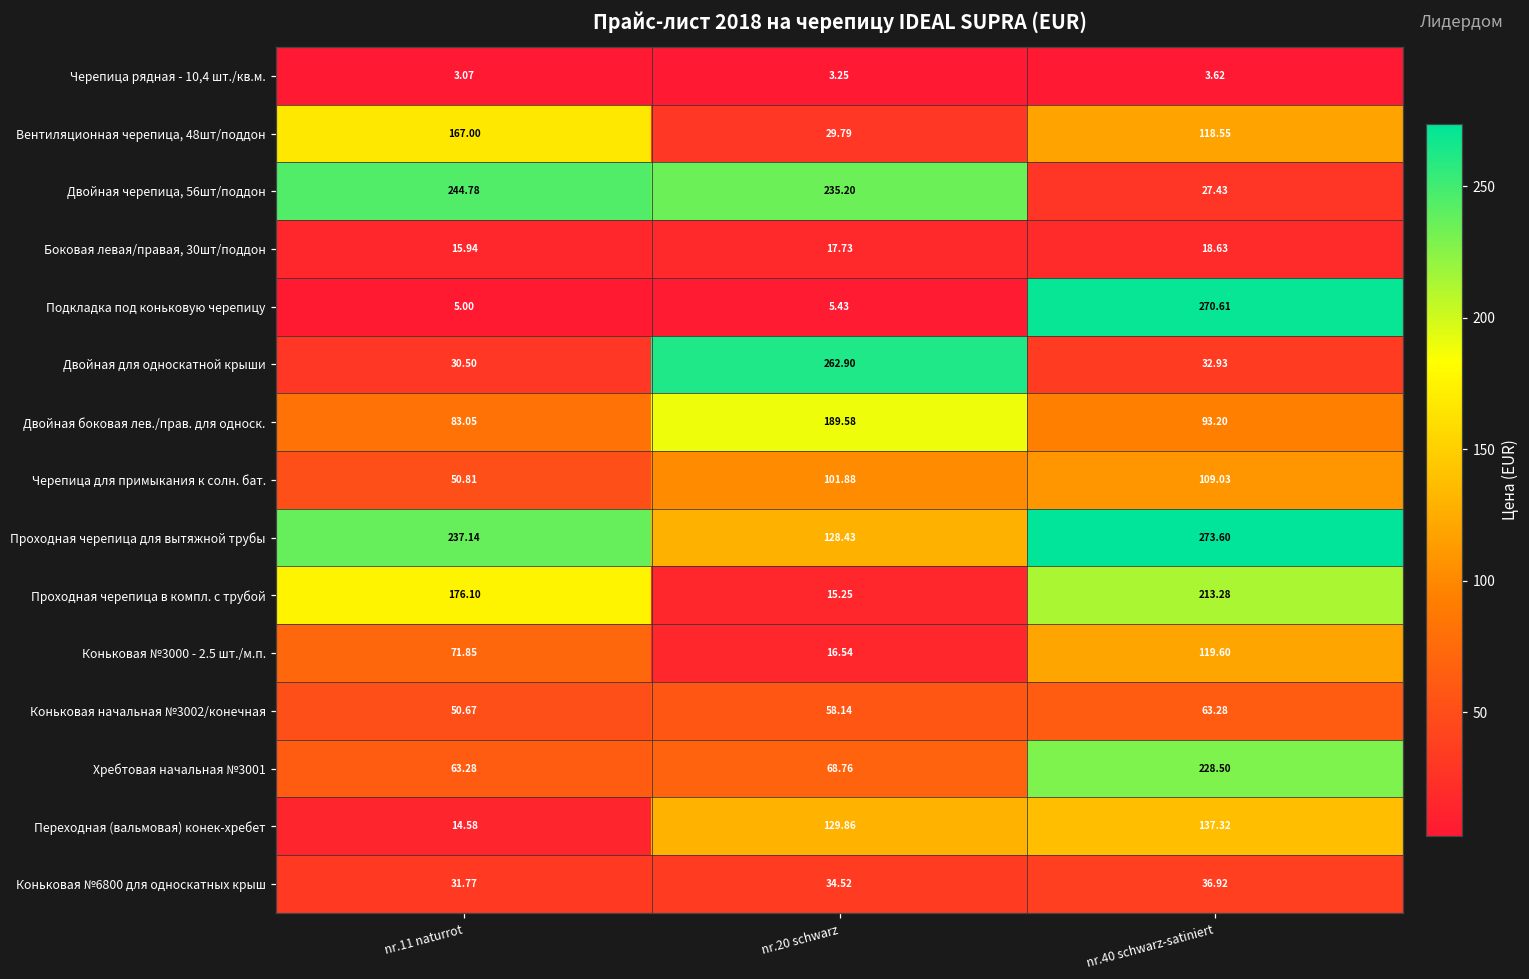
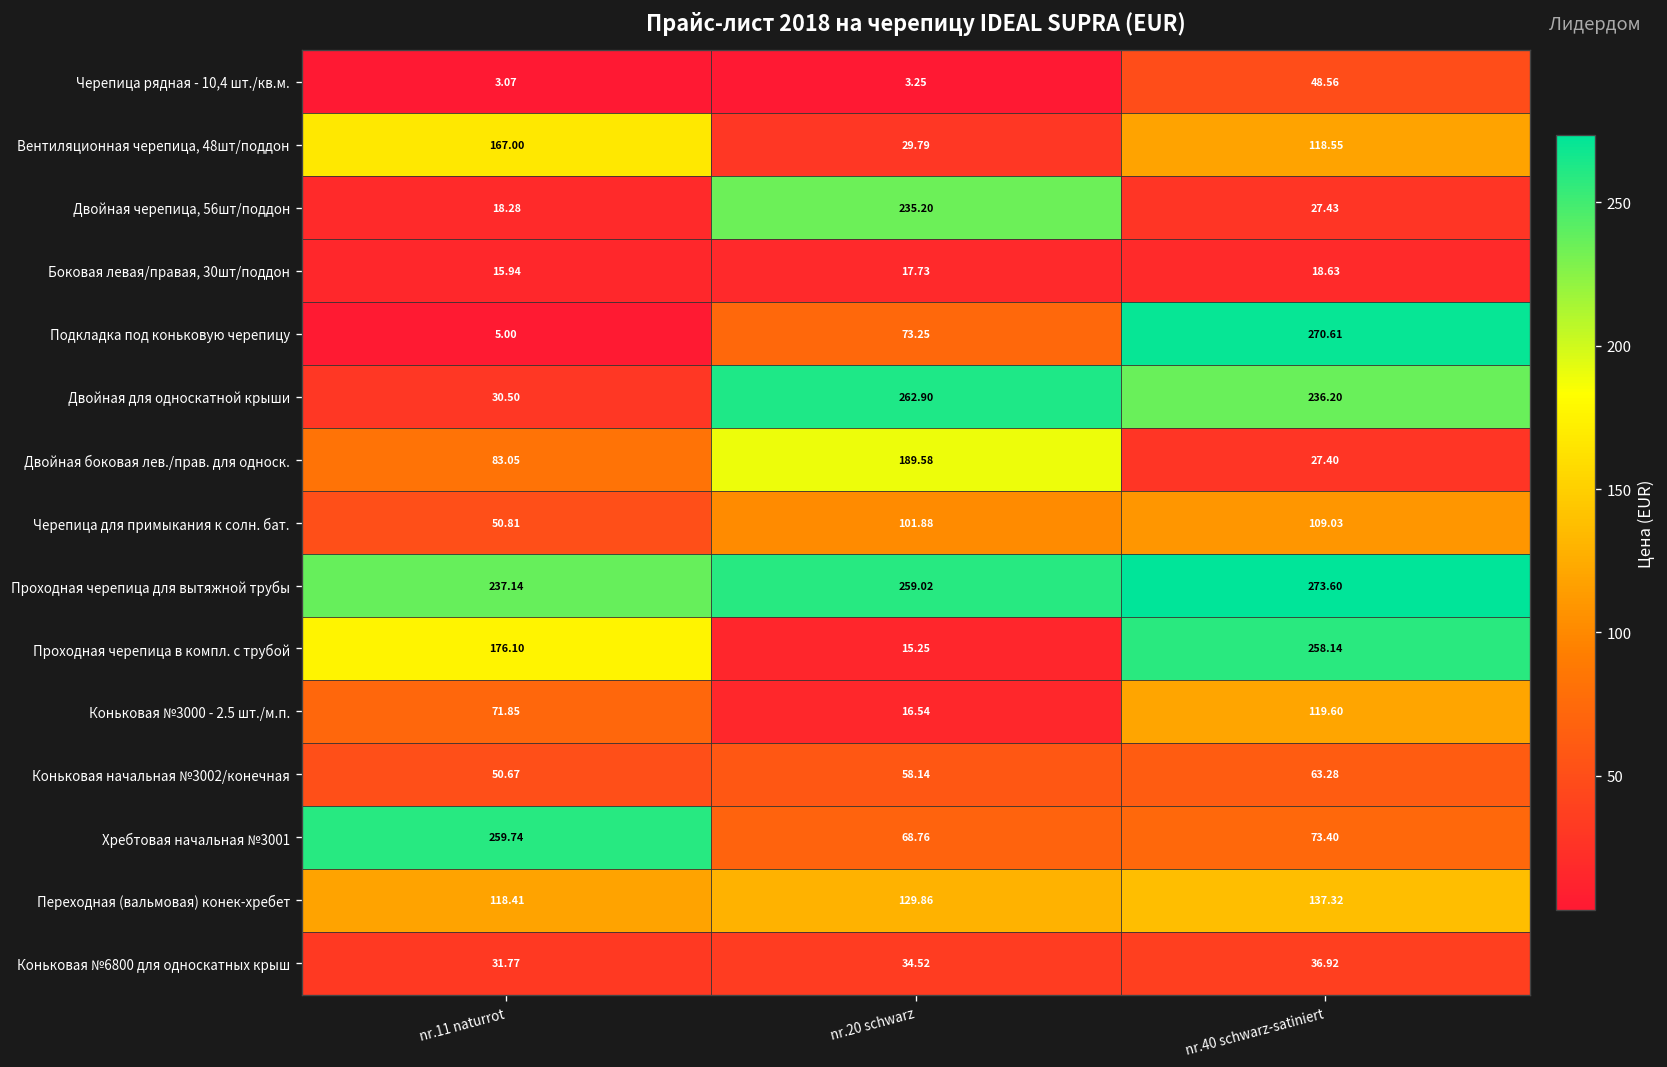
  {
    "Черепица рядная - 10,4 шт./кв.м.": {
      "nr.11 naturrot": 3.07,
      "nr.20 schwarz": 3.25,
-     "nr.40 schwarz-satiniert": 3.62
+     "nr.40 schwarz-satiniert": 48.56
    },
    "Вентиляционная черепица, 48шт/поддон": {
      "nr.11 naturrot": 167.00,
      "nr.20 schwarz": 29.79,
      "nr.40 schwarz-satiniert": 118.55
    },
    "Двойная черепица, 56шт/поддон": {
-     "nr.11 naturrot": 244.78,
+     "nr.11 naturrot": 18.28,
      "nr.20 schwarz": 235.20,
      "nr.40 schwarz-satiniert": 27.43
    },
    "Боковая левая/правая, 30шт/поддон": {
      "nr.11 naturrot": 15.94,
      "nr.20 schwarz": 17.73,
      "nr.40 schwarz-satiniert": 18.63
    },
    "Подкладка под коньковую черепицу": {
      "nr.11 naturrot": 5.00,
-     "nr.20 schwarz": 5.43,
+     "nr.20 schwarz": 73.25,
      "nr.40 schwarz-satiniert": 270.61
    },
    "Двойная для односкатной крыши": {
      "nr.11 naturrot": 30.50,
      "nr.20 schwarz": 262.90,
-     "nr.40 schwarz-satiniert": 32.93
+     "nr.40 schwarz-satiniert": 236.20
    },
    "Двойная боковая лев./прав. для односк.": {
      "nr.11 naturrot": 83.05,
      "nr.20 schwarz": 189.58,
-     "nr.40 schwarz-satiniert": 93.20
+     "nr.40 schwarz-satiniert": 27.40
    },
    "Черепица для примыкания к солн. бат.": {
      "nr.11 naturrot": 50.81,
      "nr.20 schwarz": 101.88,
      "nr.40 schwarz-satiniert": 109.03
    },
    "Проходная черепица для вытяжной трубы": {
      "nr.11 naturrot": 237.14,
-     "nr.20 schwarz": 128.43,
+     "nr.20 schwarz": 259.02,
      "nr.40 schwarz-satiniert": 273.60
    },
    "Проходная черепица в компл. с трубой": {
      "nr.11 naturrot": 176.10,
      "nr.20 schwarz": 15.25,
-     "nr.40 schwarz-satiniert": 213.28
+     "nr.40 schwarz-satiniert": 258.14
    },
    "Коньковая №3000 - 2.5 шт./м.п.": {
      "nr.11 naturrot": 71.85,
      "nr.20 schwarz": 16.54,
      "nr.40 schwarz-satiniert": 119.60
    },
    "Коньковая начальная №3002/конечная": {
      "nr.11 naturrot": 50.67,
      "nr.20 schwarz": 58.14,
      "nr.40 schwarz-satiniert": 63.28
    },
    "Хребтовая начальная №3001": {
-     "nr.11 naturrot": 63.28,
+     "nr.11 naturrot": 259.74,
      "nr.20 schwarz": 68.76,
-     "nr.40 schwarz-satiniert": 228.50
+     "nr.40 schwarz-satiniert": 73.40
    },
    "Переходная (вальмовая) конек-хребет": {
-     "nr.11 naturrot": 14.58,
+     "nr.11 naturrot": 118.41,
      "nr.20 schwarz": 129.86,
      "nr.40 schwarz-satiniert": 137.32
    },
    "Коньковая №6800 для односкатных крыш": {
      "nr.11 naturrot": 31.77,
      "nr.20 schwarz": 34.52,
      "nr.40 schwarz-satiniert": 36.92
    }
  }
